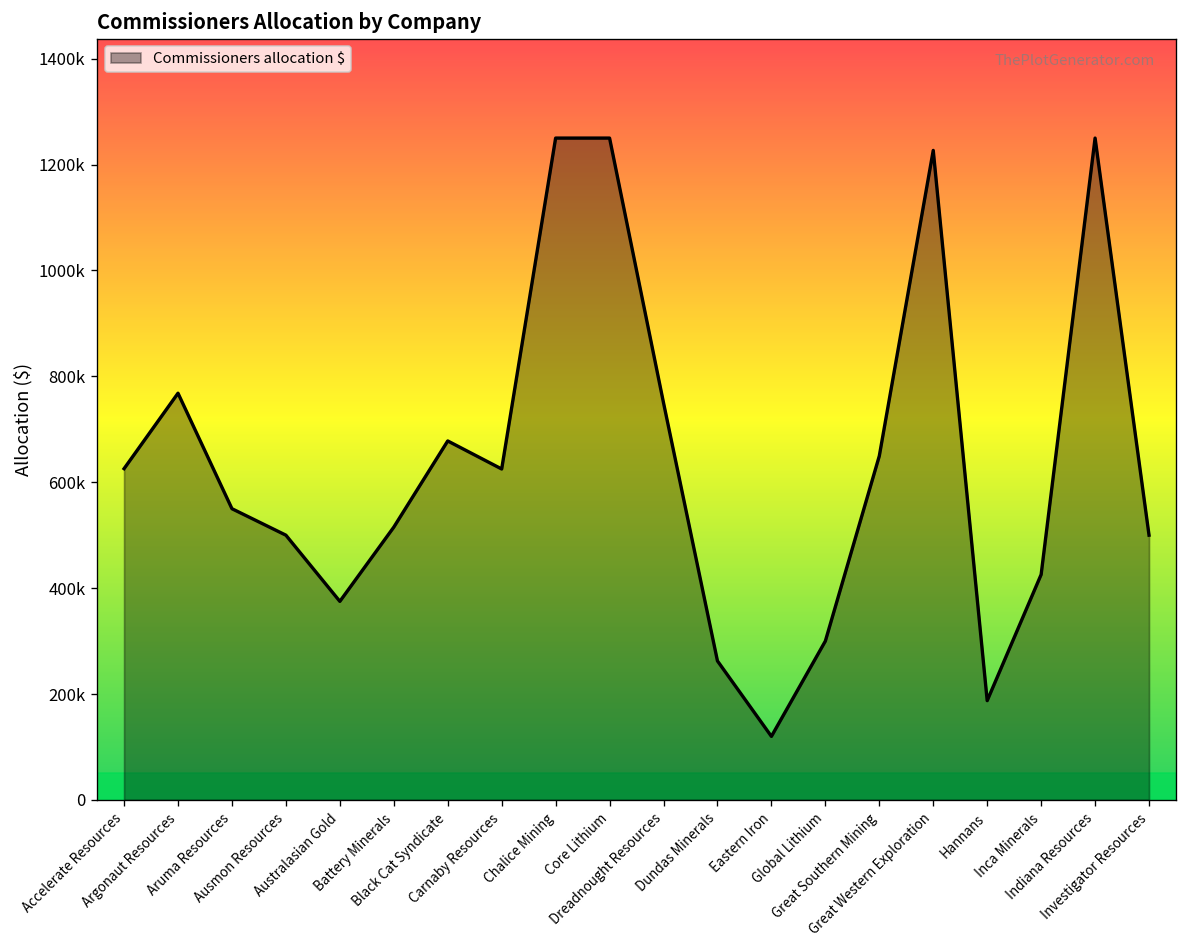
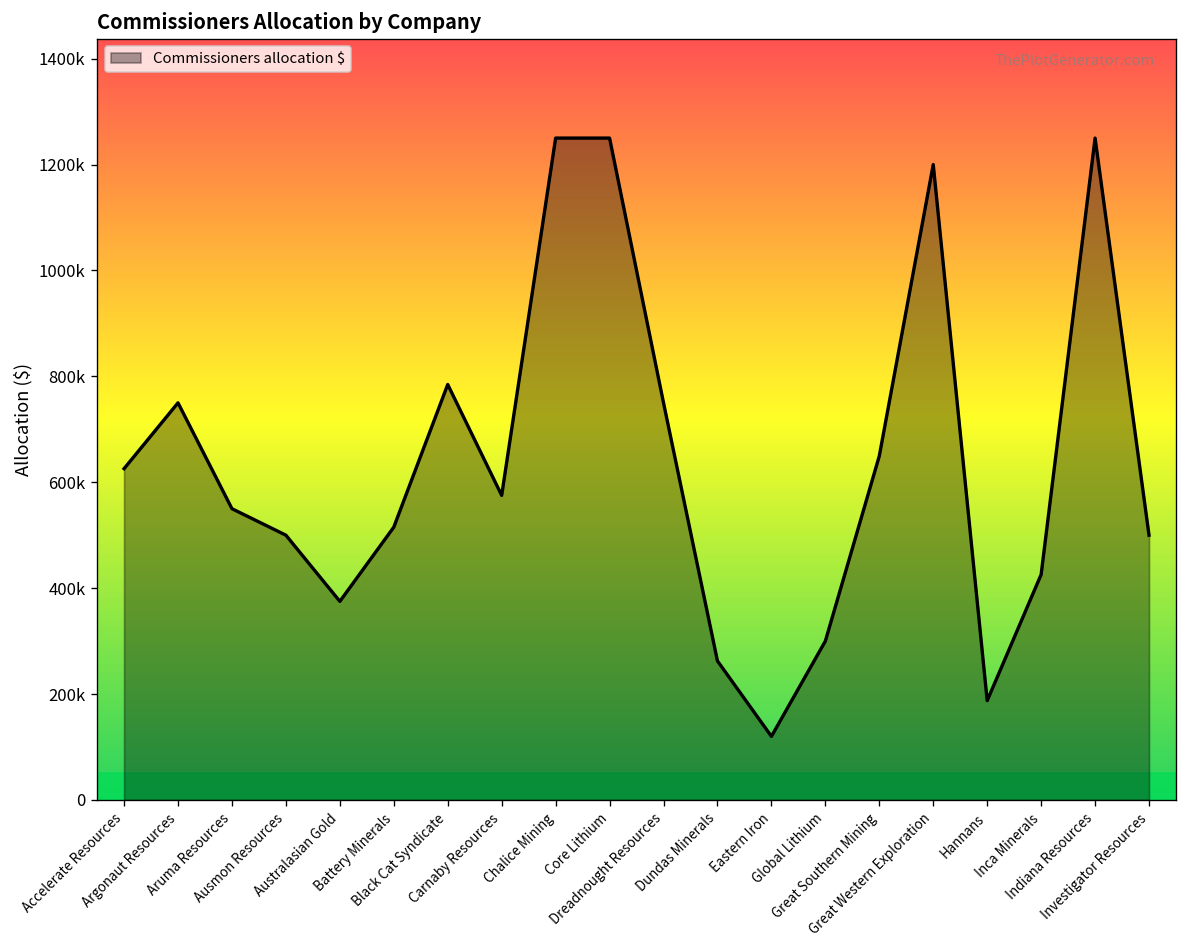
  {
    "Accelerate Resources": 630000,
-   "Argonaut Resources": 770000,
+   "Argonaut Resources": 750000,
    "Aruma Resources": 550000,
    "Ausmon Resources": 500000,
    "Australasian Gold": 380000,
    "Battery Minerals": 520000,
-   "Black Cat Syndicate": 680000,
-   "Carnaby Resources": 630000,
+   "Black Cat Syndicate": 780000,
+   "Carnaby Resources": 580000,
    "Chalice Mining": 1250000,
    "Core Lithium": 1250000,
    "Dreadnought Resources": 750000,
    "Dundas Minerals": 260000,
    "Eastern Iron": 120000,
    "Global Lithium": 300000,
    "Great Southern Mining": 650000,
-   "Great Western Exploration": 1230000,
+   "Great Western Exploration": 1200000,
    "Hannans": 190000,
    "Inca Minerals": 430000,
    "Indiana Resources": 1250000,
    "Investigator Resources": 500000
  }
